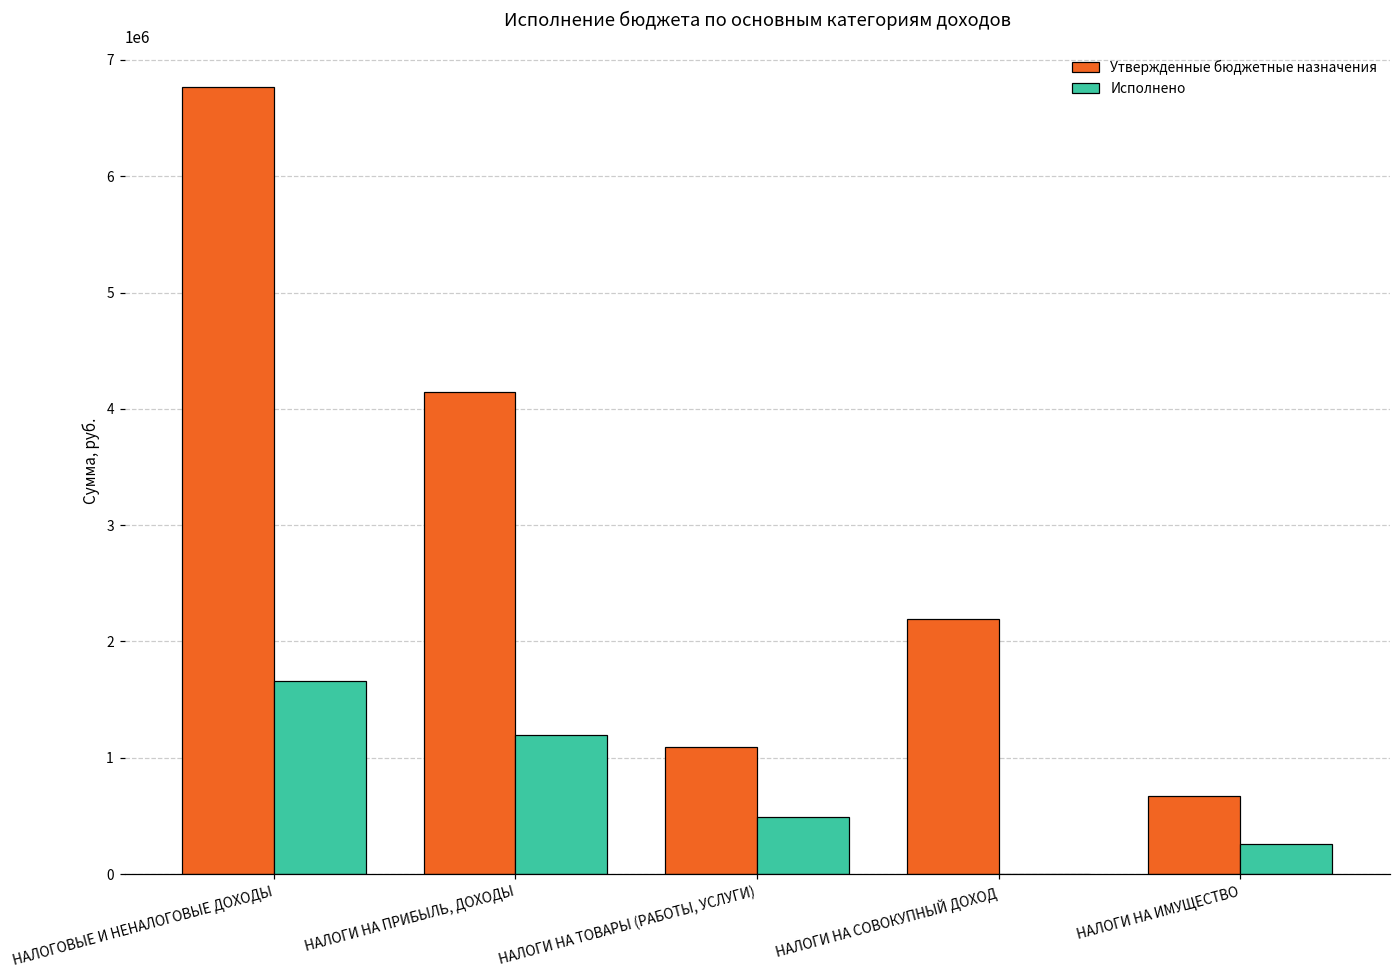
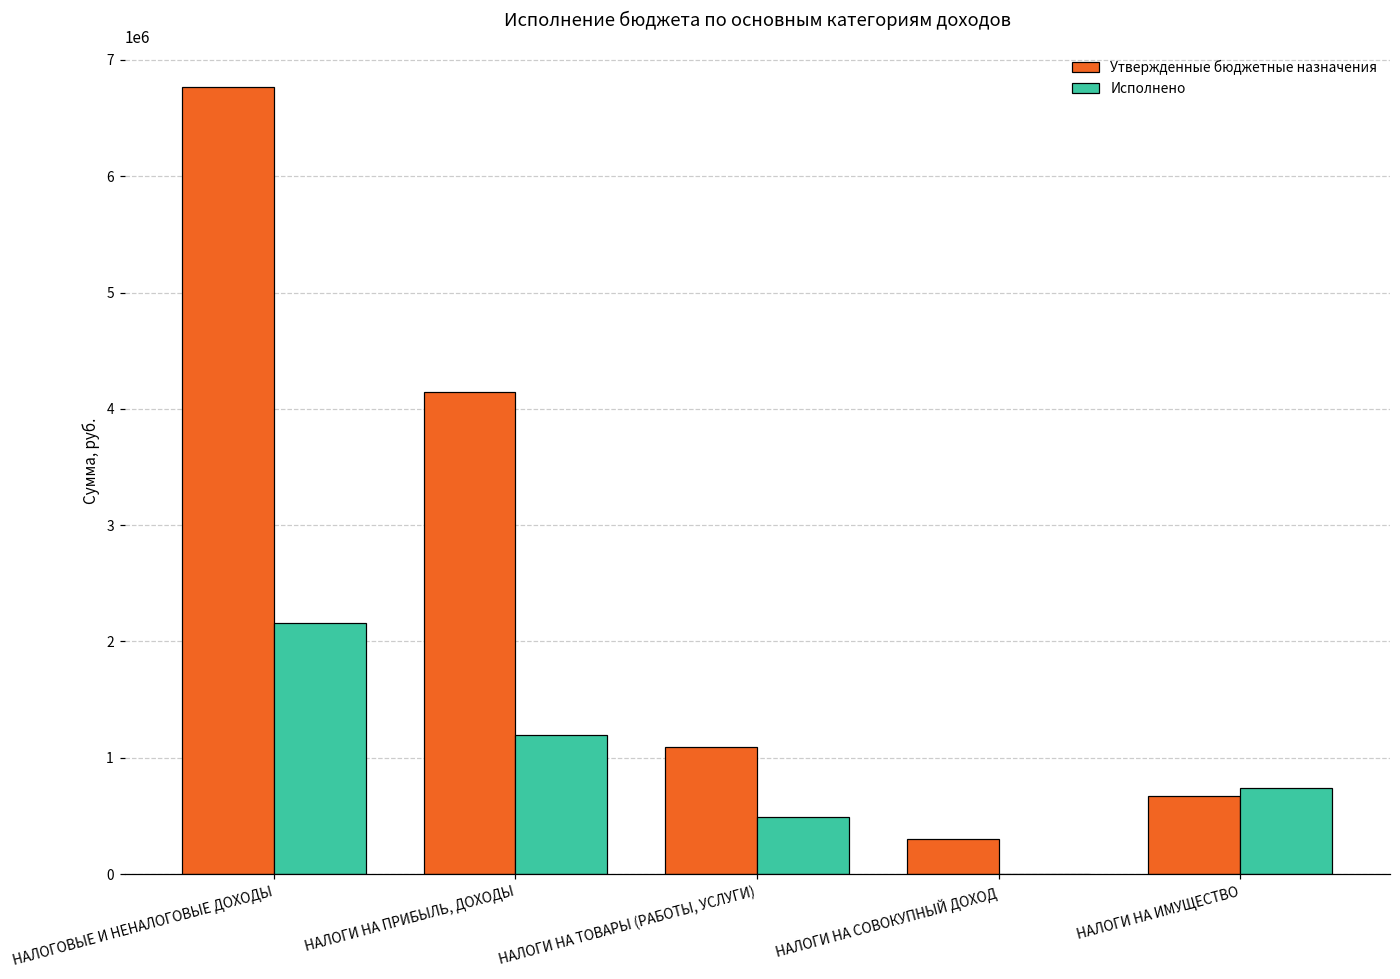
  {
    "Утвержденные бюджетные назначения": {
      "НАЛОГОВЫЕ И НЕНАЛОГОВЫЕ ДОХОДЫ": 6770000,
      "НАЛОГИ НА ПРИБЫЛЬ, ДОХОДЫ": 4150000,
      "НАЛОГИ НА ТОВАРЫ (РАБОТЫ, УСЛУГИ)": 1100000,
-     "НАЛОГИ НА СОВОКУПНЫЙ ДОХОД": 2190000,
+     "НАЛОГИ НА СОВОКУПНЫЙ ДОХОД": 300000,
      "НАЛОГИ НА ИМУЩЕСТВО": 670000
    },
    "Исполнено": {
-     "НАЛОГОВЫЕ И НЕНАЛОГОВЫЕ ДОХОДЫ": 1660000,
+     "НАЛОГОВЫЕ И НЕНАЛОГОВЫЕ ДОХОДЫ": 2160000,
      "НАЛОГИ НА ПРИБЫЛЬ, ДОХОДЫ": 1190000,
      "НАЛОГИ НА ТОВАРЫ (РАБОТЫ, УСЛУГИ)": 490000,
-     "НАЛОГИ НА ИМУЩЕСТВО": 260000
+     "НАЛОГИ НА ИМУЩЕСТВО": 740000
    }
  }
